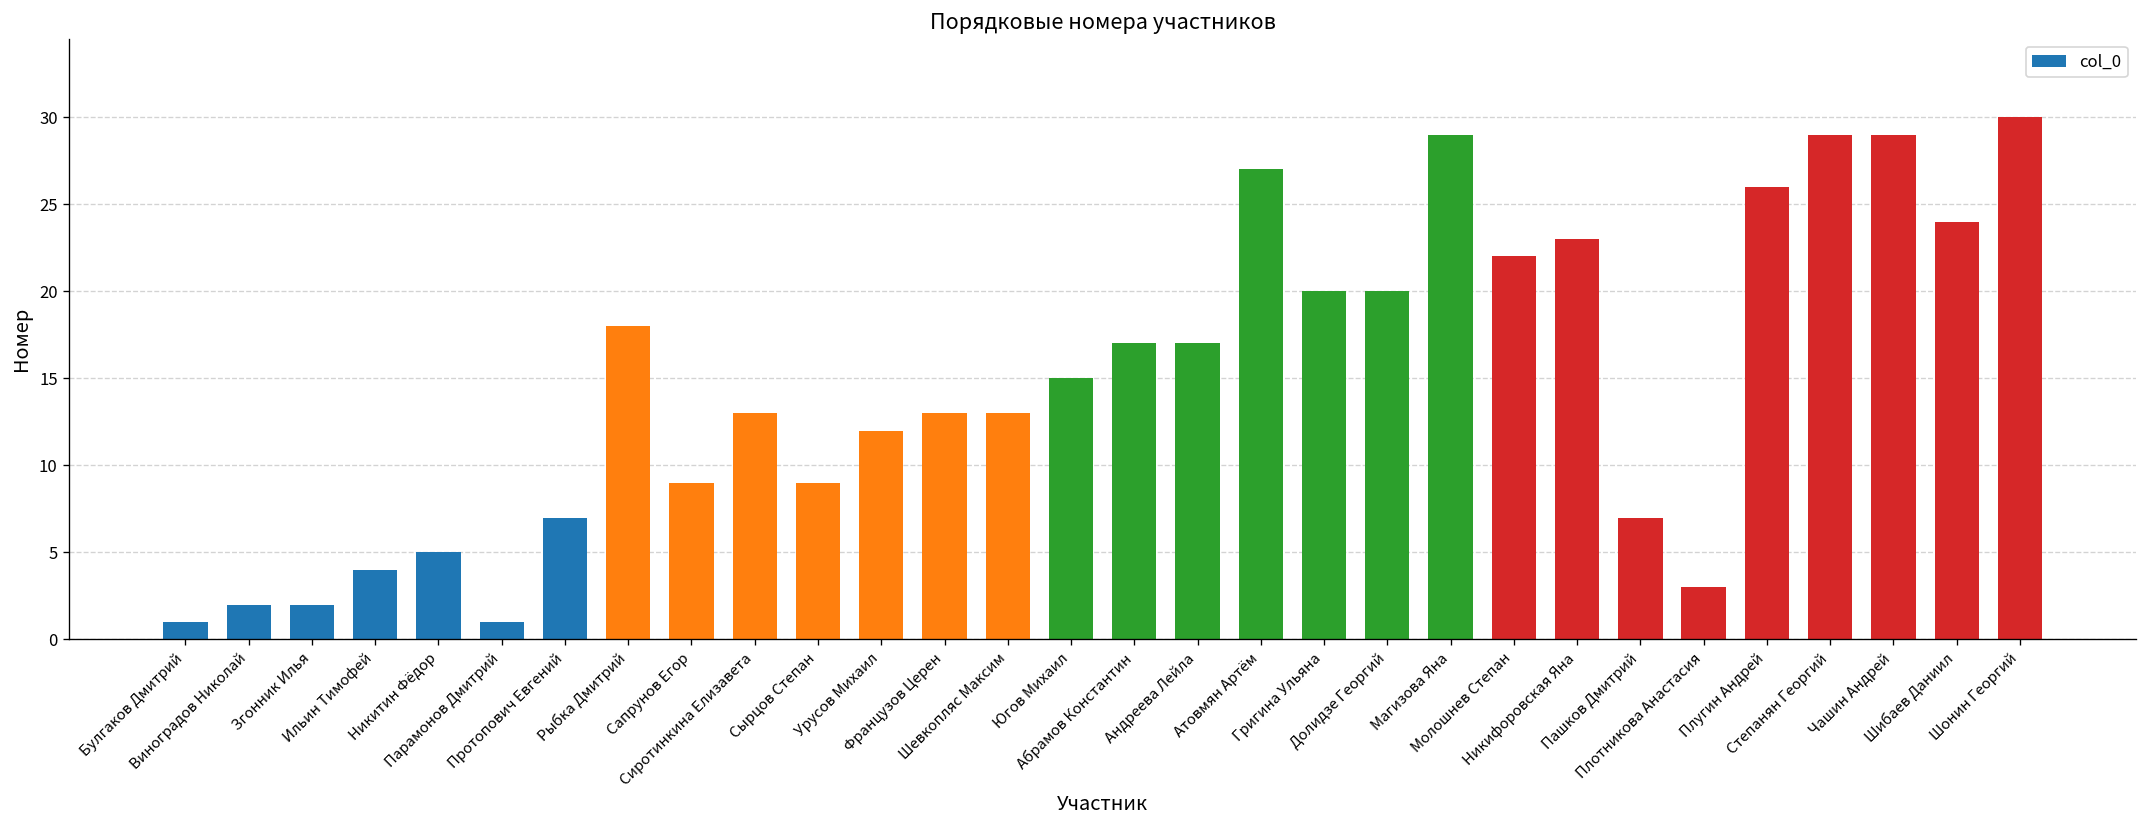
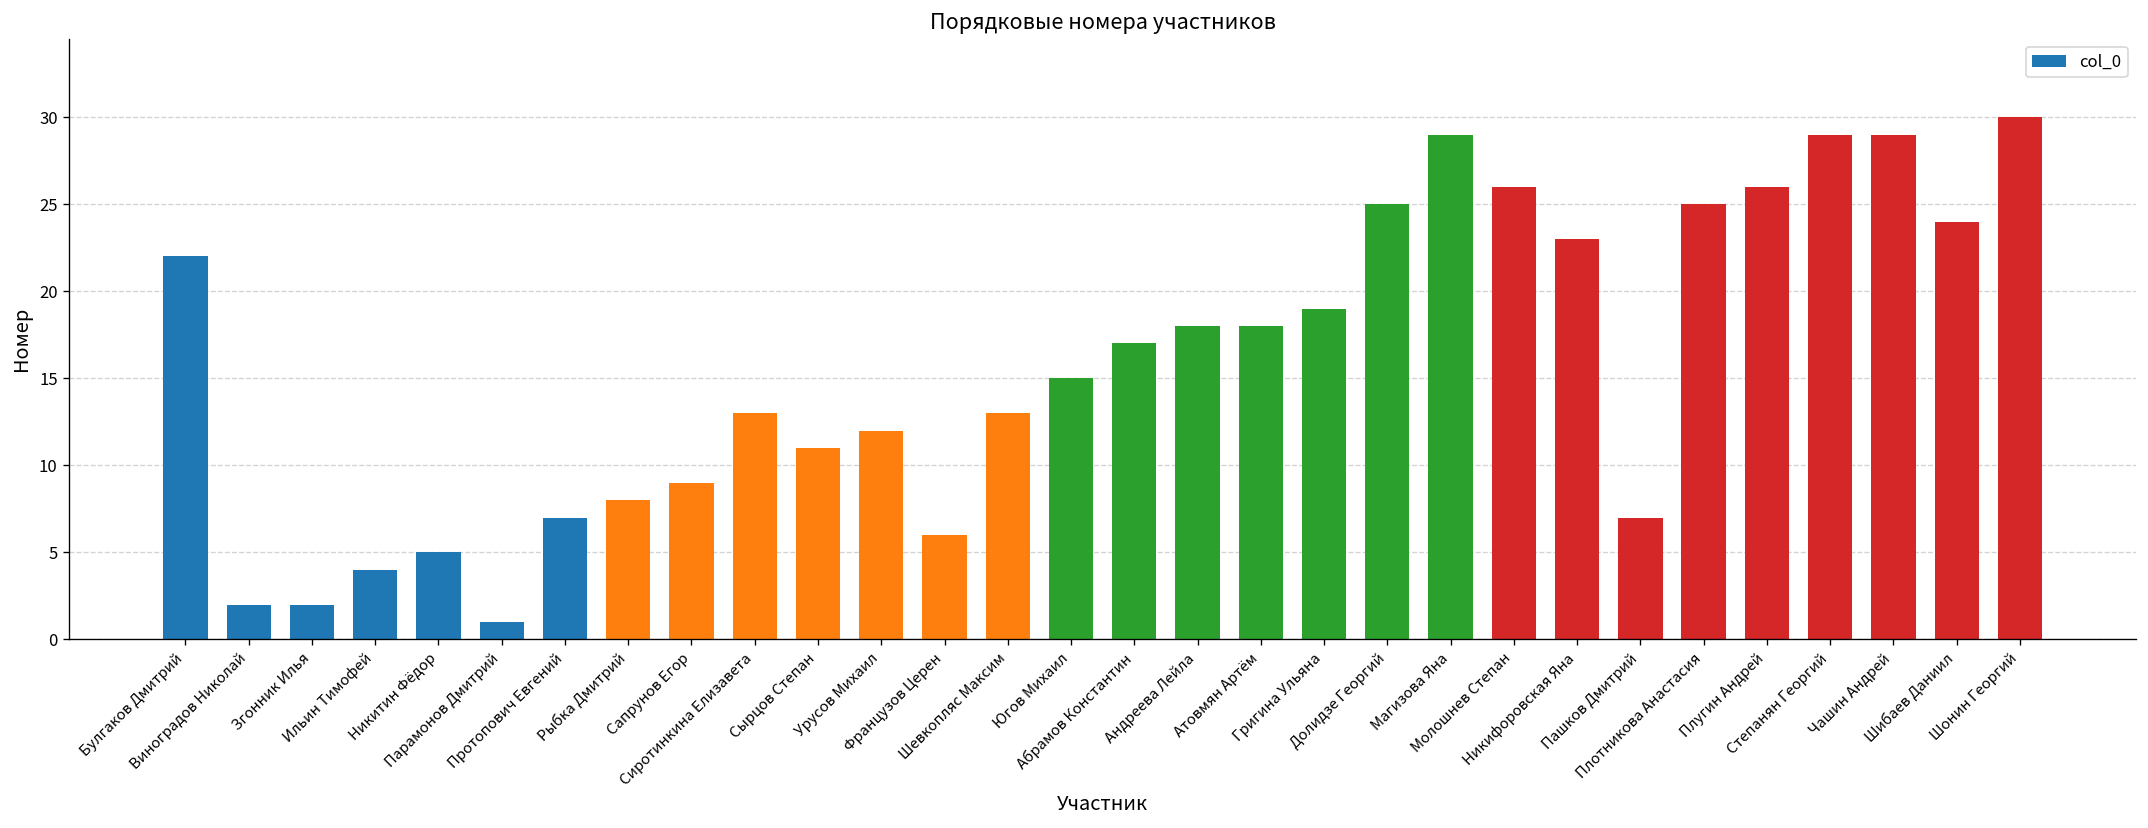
  {
-   "Булгаков Дмитрий": 1,
+   "Булгаков Дмитрий": 22,
    "Виноградов Николай": 2,
    "Згонник Илья": 2,
    "Ильин Тимофей": 4,
    "Никитин Фёдор": 5,
    "Парамонов Дмитрий": 1,
    "Протопович Евгений": 7,
-   "Рыбка Дмитрий": 18,
+   "Рыбка Дмитрий": 8,
    "Сапрунов Егор": 9,
    "Сиротинкина Елизавета": 13,
-   "Сырцов Степан": 9,
+   "Сырцов Степан": 11,
    "Урусов Михаил": 12,
-   "Французов Церен": 13,
+   "Французов Церен": 6,
    "Шевкопляс Максим": 13,
    "Югов Михаил": 15,
    "Абрамов Константин": 17,
-   "Андреева Лейла": 17,
-   "Атовмян Артём": 27,
-   "Григина Ульяна": 20,
-   "Долидзе Георгий": 20,
+   "Андреева Лейла": 18,
+   "Атовмян Артём": 18,
+   "Григина Ульяна": 19,
+   "Долидзе Георгий": 25,
    "Магизова Яна": 29,
-   "Молошнев Степан": 22,
+   "Молошнев Степан": 26,
    "Никифоровская Яна": 23,
    "Пашков Дмитрий": 7,
-   "Плотникова Анастасия": 3,
+   "Плотникова Анастасия": 25,
    "Плугин Андрей": 26,
    "Степанян Георгий": 29,
    "Чашин Андрей": 29,
    "Шибаев Даниил": 24,
    "Шонин Георгий": 30
  }
